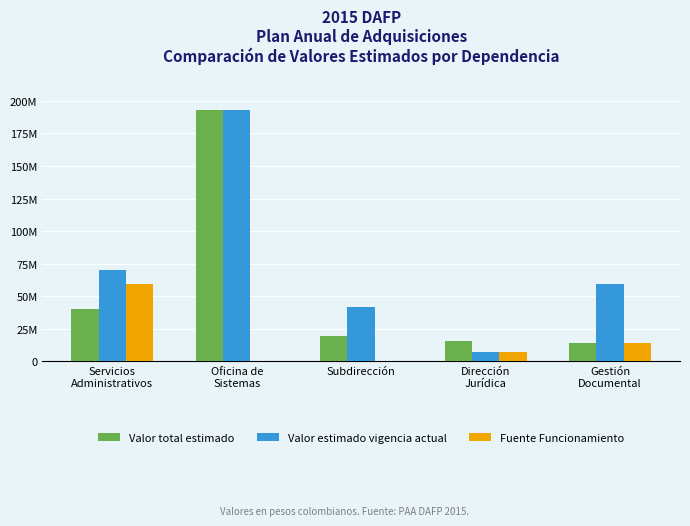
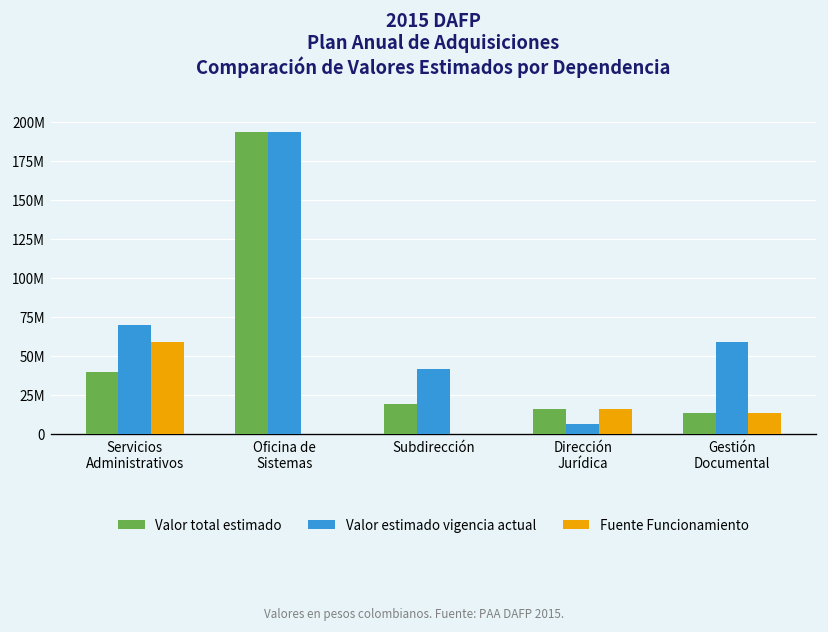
  {
    "Valor total estimado": {
      "Servicios Administrativos": 40000000,
      "Oficina de Sistemas": 193000000,
      "Subdirección": 20000000,
      "Dirección Jurídica": 16000000,
      "Gestión Documental": 14000000
    },
    "Valor estimado vigencia actual": {
      "Servicios Administrativos": 70000000,
      "Oficina de Sistemas": 193000000,
      "Subdirección": 42000000,
      "Dirección Jurídica": 7000000,
      "Gestión Documental": 59000000
    },
    "Fuente Funcionamiento": {
      "Servicios Administrativos": 59000000,
      "Oficina de Sistemas": 0,
      "Subdirección": 0,
-     "Dirección Jurídica": 7000000,
+     "Dirección Jurídica": 16000000,
      "Gestión Documental": 14000000
    }
  }
